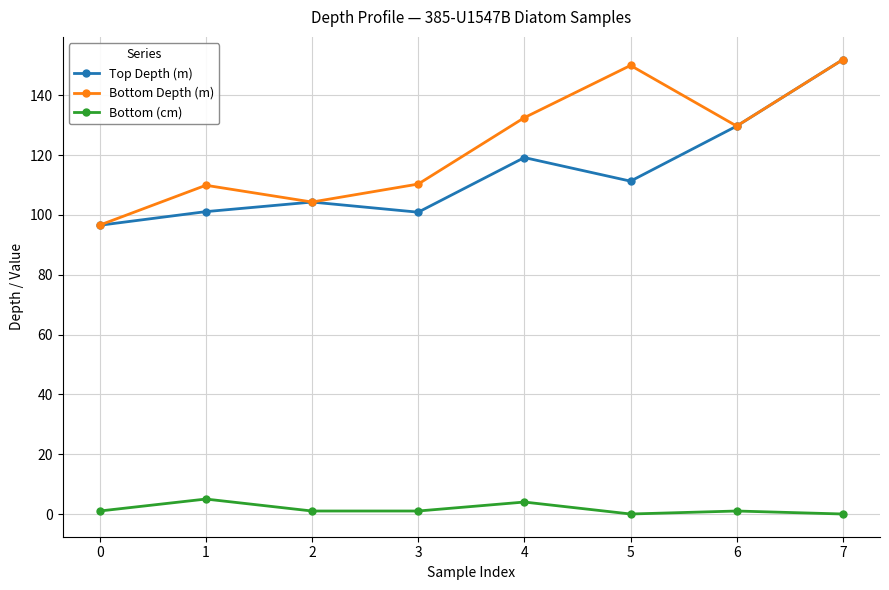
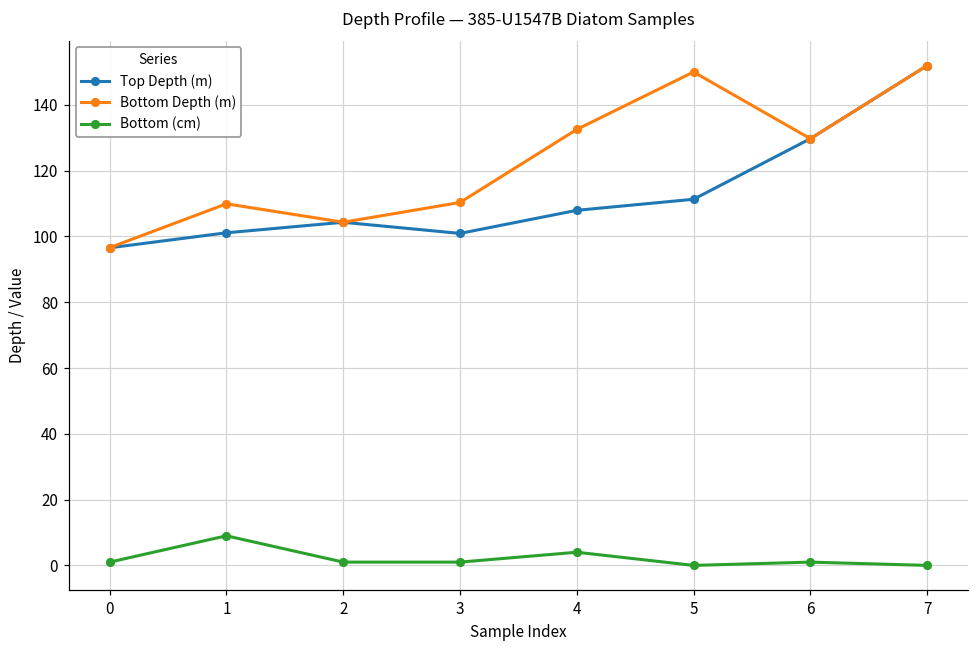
  {
    "Top Depth (m)": {
      "1": 101,
      "3": 101,
-     "4": 119,
+     "4": 108,
      "5": 111
    },
    "Bottom Depth (m)": {
      "1": 110,
      "3": 110,
      "4": 133,
      "5": 150
    },
    "Bottom (cm)": {
      "0": 1,
-     "1": 5,
+     "1": 9,
      "2": 1,
      "3": 1,
      "4": 4,
      "5": 0,
      "6": 1,
      "7": 0
    }
  }
